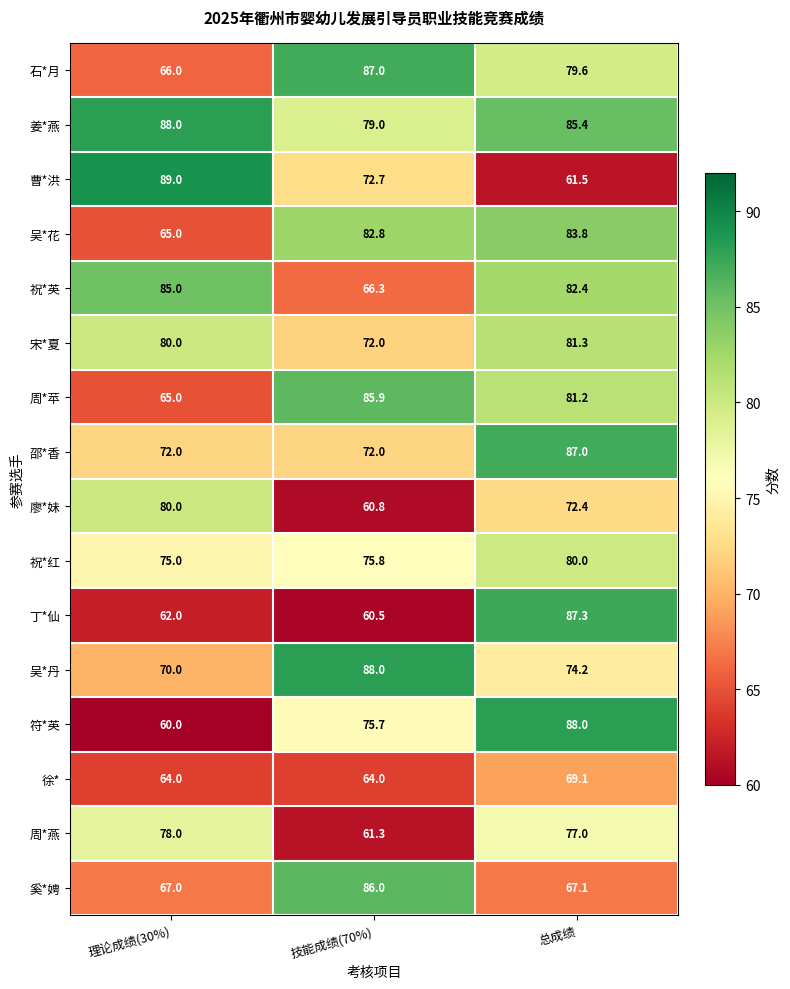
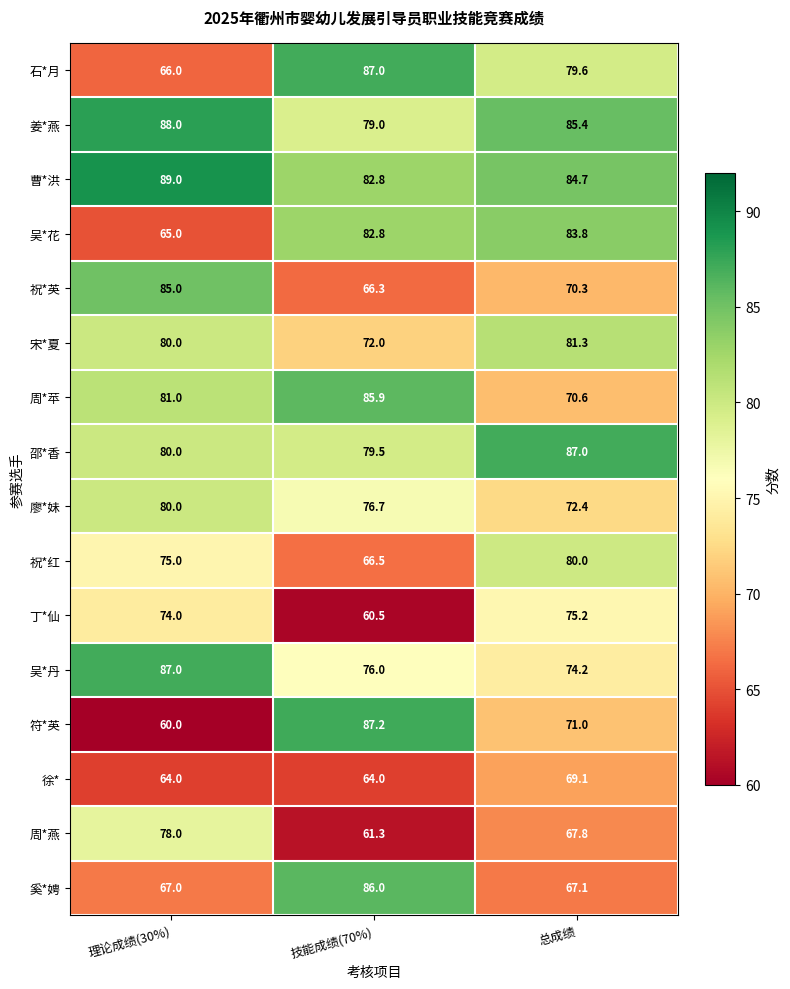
  {
    "石*月": {
      "理论成绩(30%)": 66.0,
      "技能成绩(70%)": 87.0,
      "总成绩": 79.6
    },
    "姜*燕": {
      "理论成绩(30%)": 88.0,
      "技能成绩(70%)": 79.0,
      "总成绩": 85.4
    },
    "曹*洪": {
      "理论成绩(30%)": 89.0,
-     "技能成绩(70%)": 72.7,
-     "总成绩": 61.5
+     "技能成绩(70%)": 82.8,
+     "总成绩": 84.7
    },
    "吴*花": {
      "理论成绩(30%)": 65.0,
      "技能成绩(70%)": 82.8,
      "总成绩": 83.8
    },
    "祝*英": {
      "理论成绩(30%)": 85.0,
      "技能成绩(70%)": 66.3,
-     "总成绩": 82.4
+     "总成绩": 70.3
    },
    "宋*夏": {
      "理论成绩(30%)": 80.0,
      "技能成绩(70%)": 72.0,
      "总成绩": 81.3
    },
    "周*苹": {
-     "理论成绩(30%)": 65.0,
+     "理论成绩(30%)": 81.0,
      "技能成绩(70%)": 85.9,
-     "总成绩": 81.2
+     "总成绩": 70.6
    },
    "邵*香": {
-     "理论成绩(30%)": 72.0,
-     "技能成绩(70%)": 72.0,
+     "理论成绩(30%)": 80.0,
+     "技能成绩(70%)": 79.5,
      "总成绩": 87.0
    },
    "廖*妹": {
      "理论成绩(30%)": 80.0,
-     "技能成绩(70%)": 60.8,
+     "技能成绩(70%)": 76.7,
      "总成绩": 72.4
    },
    "祝*红": {
      "理论成绩(30%)": 75.0,
-     "技能成绩(70%)": 75.8,
+     "技能成绩(70%)": 66.5,
      "总成绩": 80.0
    },
    "丁*仙": {
-     "理论成绩(30%)": 62.0,
+     "理论成绩(30%)": 74.0,
      "技能成绩(70%)": 60.5,
-     "总成绩": 87.3
+     "总成绩": 75.2
    },
    "吴*丹": {
-     "理论成绩(30%)": 70.0,
-     "技能成绩(70%)": 88.0,
+     "理论成绩(30%)": 87.0,
+     "技能成绩(70%)": 76.0,
      "总成绩": 74.2
    },
    "符*英": {
      "理论成绩(30%)": 60.0,
-     "技能成绩(70%)": 75.7,
-     "总成绩": 88.0
+     "技能成绩(70%)": 87.2,
+     "总成绩": 71.0
    },
    "徐*": {
      "理论成绩(30%)": 64.0,
      "技能成绩(70%)": 64.0,
      "总成绩": 69.1
    },
    "周*燕": {
      "理论成绩(30%)": 78.0,
      "技能成绩(70%)": 61.3,
-     "总成绩": 77.0
+     "总成绩": 67.8
    },
    "奚*娉": {
      "理论成绩(30%)": 67.0,
      "技能成绩(70%)": 86.0,
      "总成绩": 67.1
    }
  }
